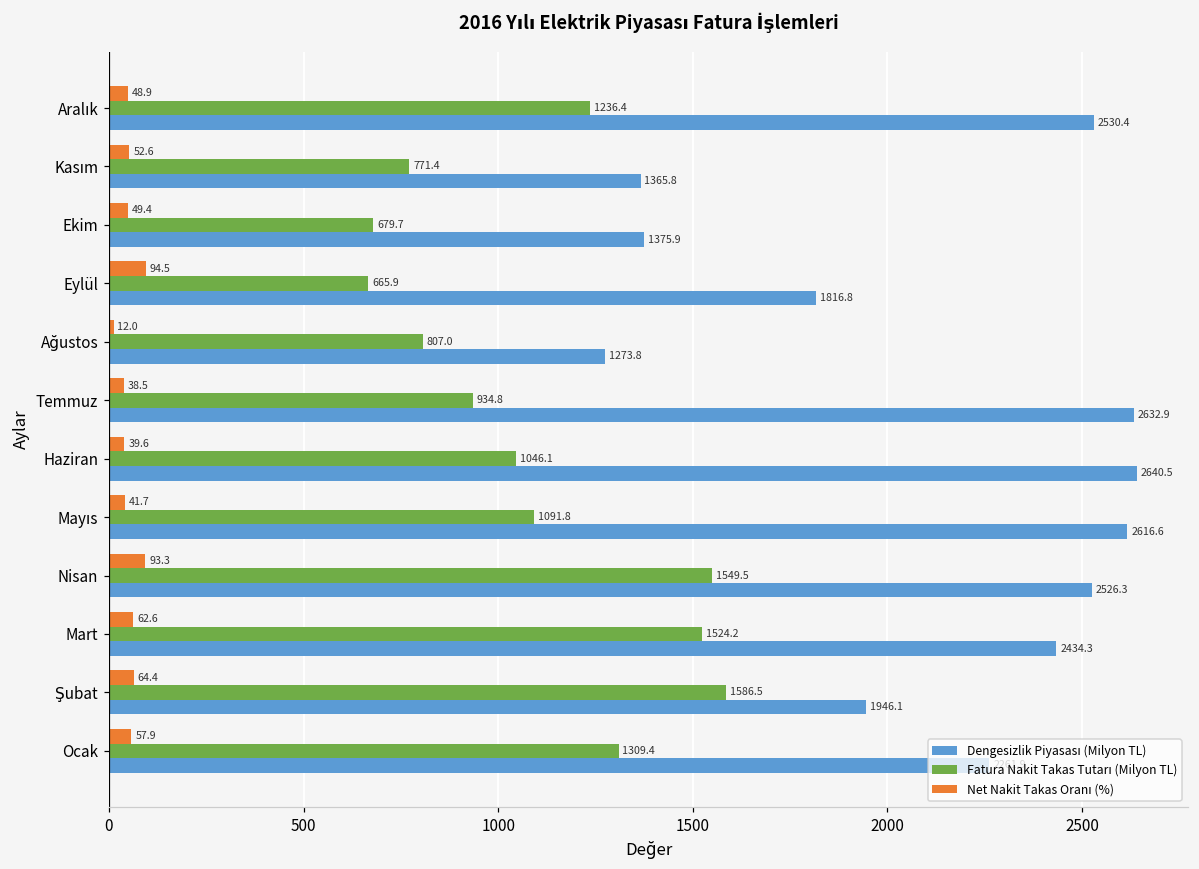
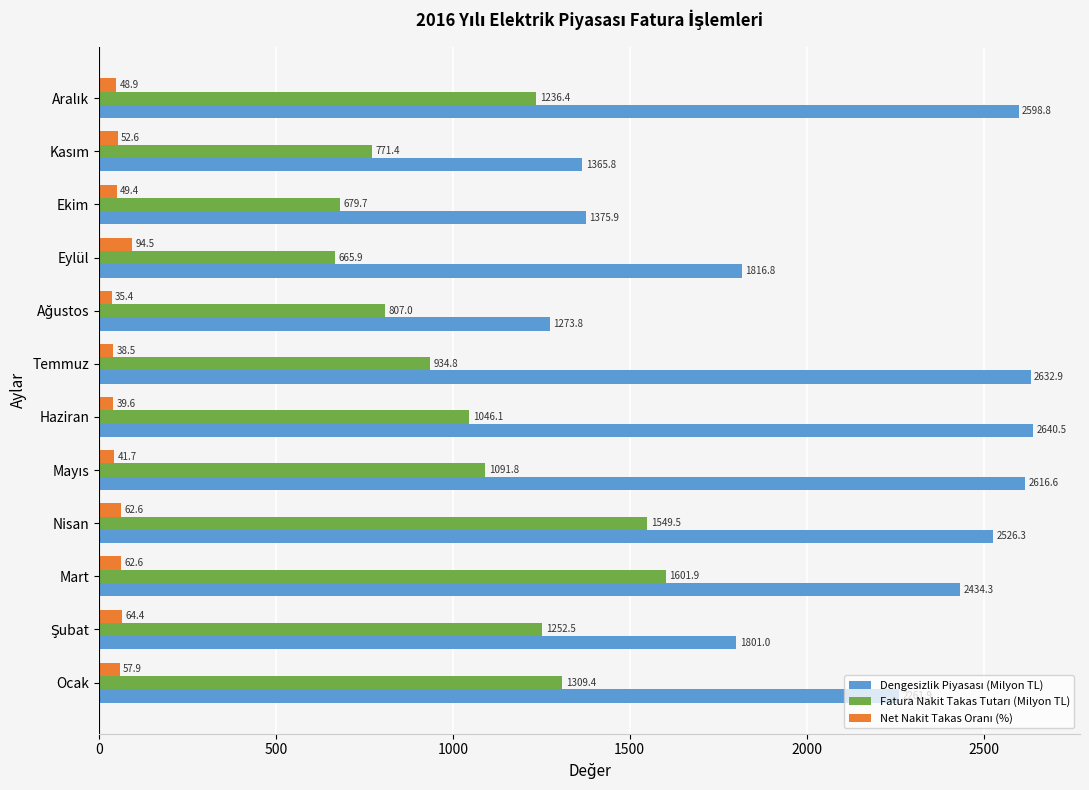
  {
    "Dengesizlik Piyasası (Milyon TL)": {
-     "Aralık": 2530.4,
+     "Aralık": 2598.8,
      "Kasım": 1365.8,
      "Ekim": 1375.9,
      "Eylül": 1816.8,
      "Ağustos": 1273.8,
      "Temmuz": 2632.9,
      "Haziran": 2640.5,
      "Mayıs": 2616.6,
      "Nisan": 2526.3,
      "Mart": 2434.3,
-     "Şubat": 1946.1
+     "Şubat": 1801.0
    },
    "Fatura Nakit Takas Tutarı (Milyon TL)": {
      "Aralık": 1236.4,
      "Kasım": 771.4,
      "Ekim": 679.7,
      "Eylül": 665.9,
      "Ağustos": 807.0,
      "Temmuz": 934.8,
      "Haziran": 1046.1,
      "Mayıs": 1091.8,
      "Nisan": 1549.5,
-     "Mart": 1524.2,
-     "Şubat": 1586.5,
+     "Mart": 1601.9,
+     "Şubat": 1252.5,
      "Ocak": 1309.4
    },
    "Net Nakit Takas Oranı (%)": {
      "Aralık": 48.9,
      "Kasım": 52.6,
      "Ekim": 49.4,
      "Eylül": 94.5,
-     "Ağustos": 12.0,
+     "Ağustos": 35.4,
      "Temmuz": 38.5,
      "Haziran": 39.6,
      "Mayıs": 41.7,
-     "Nisan": 93.3,
+     "Nisan": 62.6,
      "Mart": 62.6,
      "Şubat": 64.4,
      "Ocak": 57.9
    }
  }
